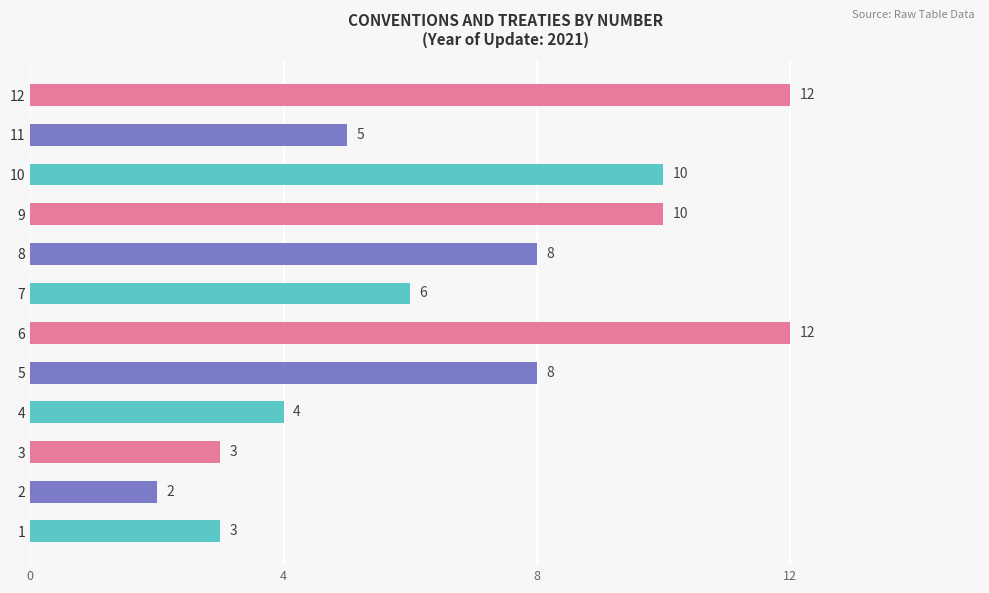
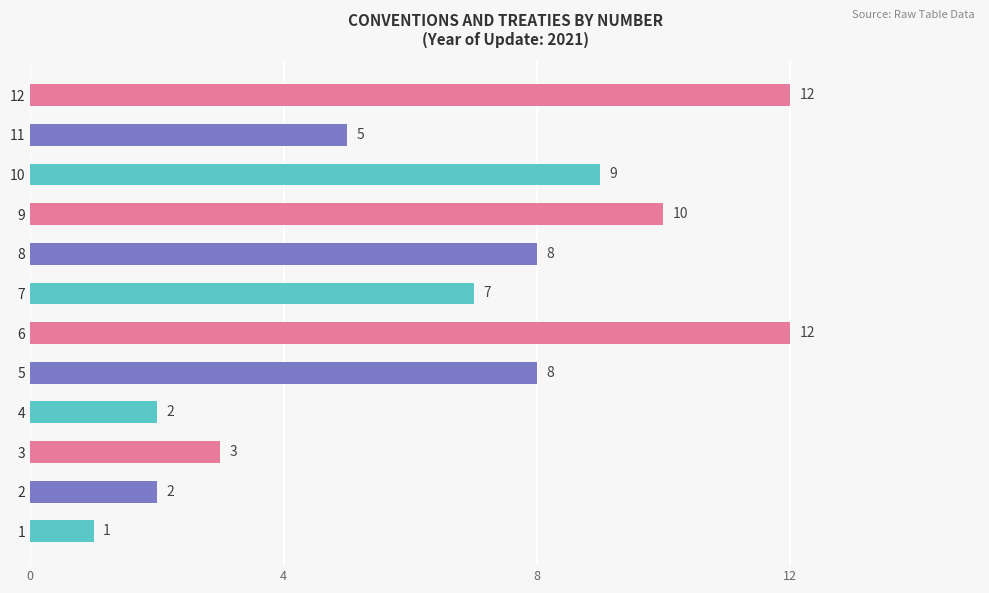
  {
    "12": 12,
    "11": 5,
-   "10": 10,
+   "10": 9,
    "9": 10,
    "8": 8,
-   "7": 6,
+   "7": 7,
    "6": 12,
    "5": 8,
-   "4": 4,
+   "4": 2,
    "3": 3,
    "2": 2,
-   "1": 3
+   "1": 1
  }
